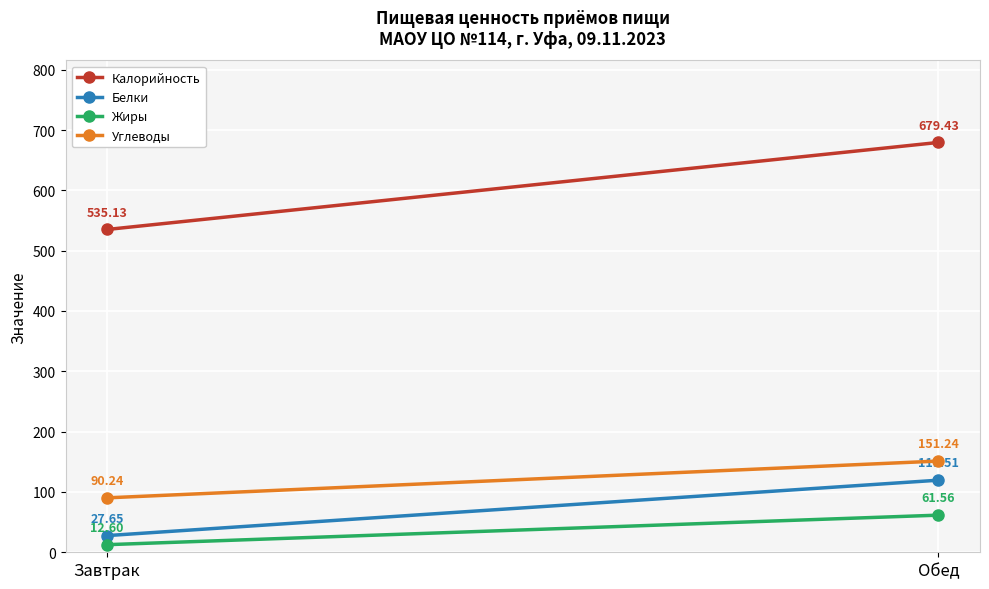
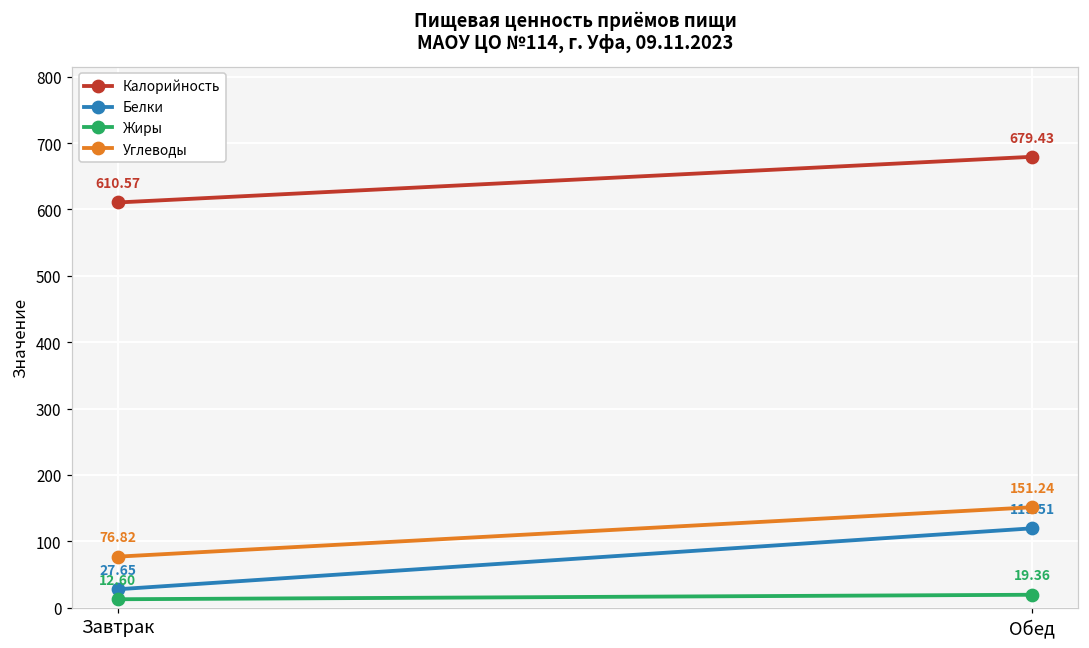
  {
    "Калорийность": {
-     "Завтрак": 535.13,
+     "Завтрак": 610.57,
      "Обед": 679.43
    },
    "Жиры": {
-     "Обед": 61.56
+     "Обед": 19.36
    },
    "Углеводы": {
-     "Завтрак": 90.24,
+     "Завтрак": 76.82,
      "Обед": 151.24
    }
  }
